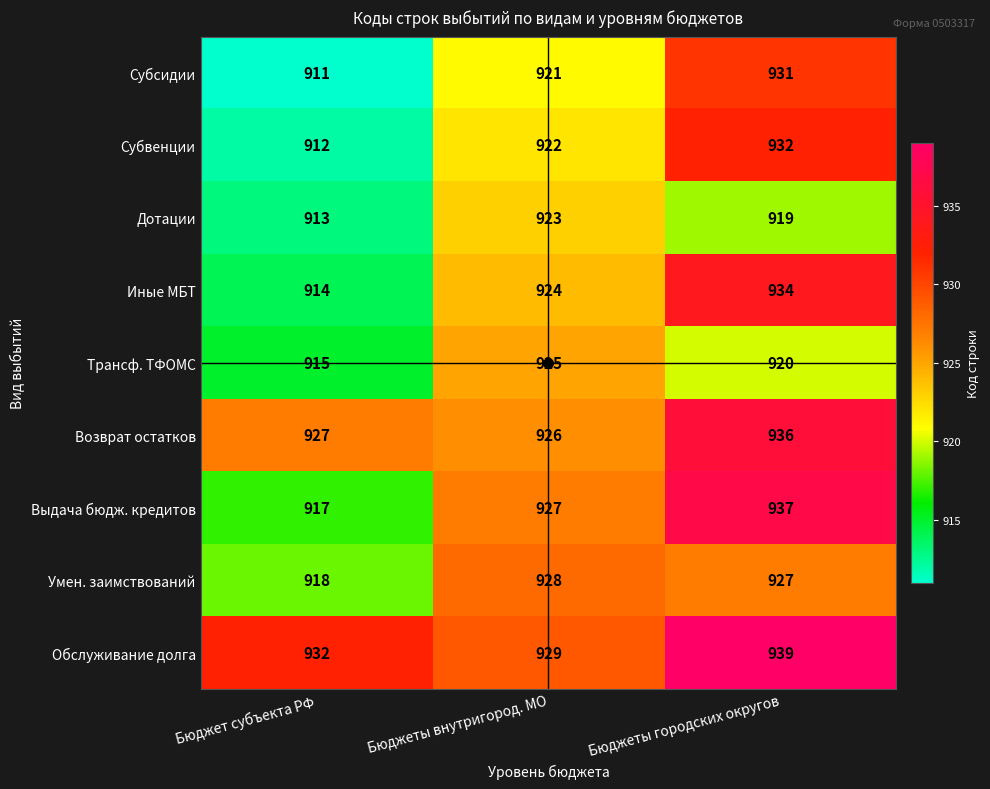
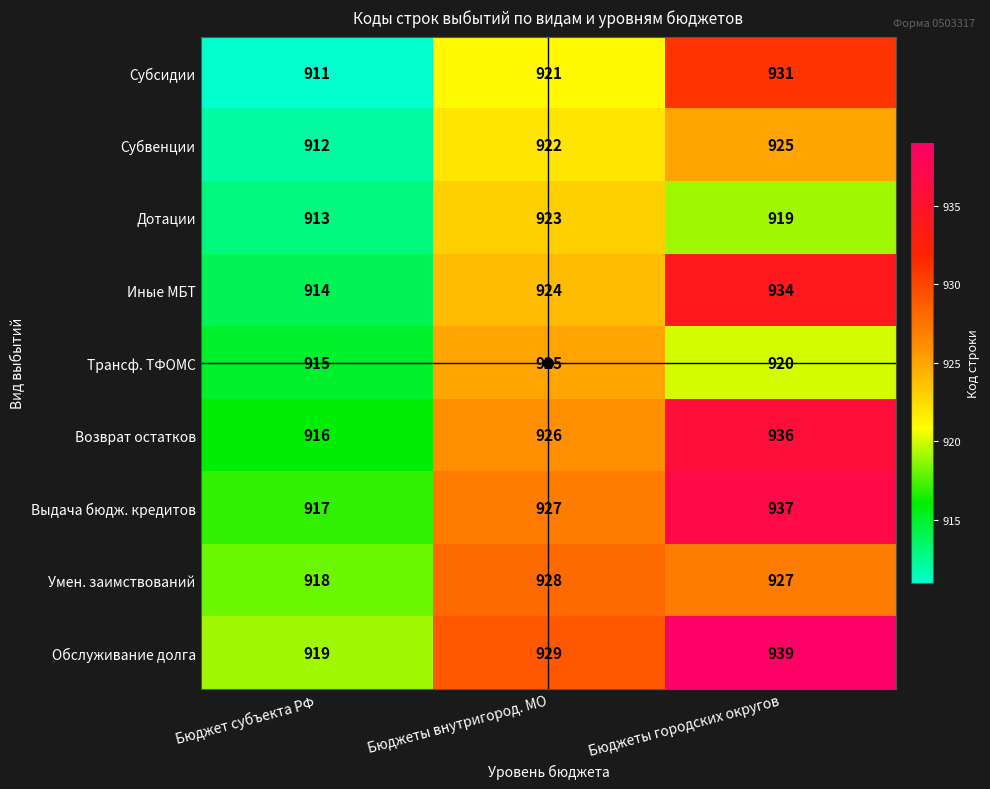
  {
    "Субсидии": {
      "Бюджет субъекта РФ": 911,
      "Бюджеты внутригород. МО": 921,
      "Бюджеты городских округов": 931
    },
    "Субвенции": {
      "Бюджет субъекта РФ": 912,
      "Бюджеты внутригород. МО": 922,
-     "Бюджеты городских округов": 932
+     "Бюджеты городских округов": 925
    },
    "Дотации": {
      "Бюджет субъекта РФ": 913,
      "Бюджеты внутригород. МО": 923,
      "Бюджеты городских округов": 919
    },
    "Иные МБТ": {
      "Бюджет субъекта РФ": 914,
      "Бюджеты внутригород. МО": 924,
      "Бюджеты городских округов": 934
    },
    "Трансф. ТФОМС": {
      "Бюджет субъекта РФ": 915,
      "Бюджеты городских округов": 920
    },
    "Возврат остатков": {
-     "Бюджет субъекта РФ": 927,
+     "Бюджет субъекта РФ": 916,
      "Бюджеты внутригород. МО": 926,
      "Бюджеты городских округов": 936
    },
    "Выдача бюдж. кредитов": {
      "Бюджет субъекта РФ": 917,
      "Бюджеты внутригород. МО": 927,
      "Бюджеты городских округов": 937
    },
    "Умен. заимствований": {
      "Бюджет субъекта РФ": 918,
      "Бюджеты внутригород. МО": 928,
      "Бюджеты городских округов": 927
    },
    "Обслуживание долга": {
-     "Бюджет субъекта РФ": 932,
+     "Бюджет субъекта РФ": 919,
      "Бюджеты внутригород. МО": 929,
      "Бюджеты городских округов": 939
    }
  }
